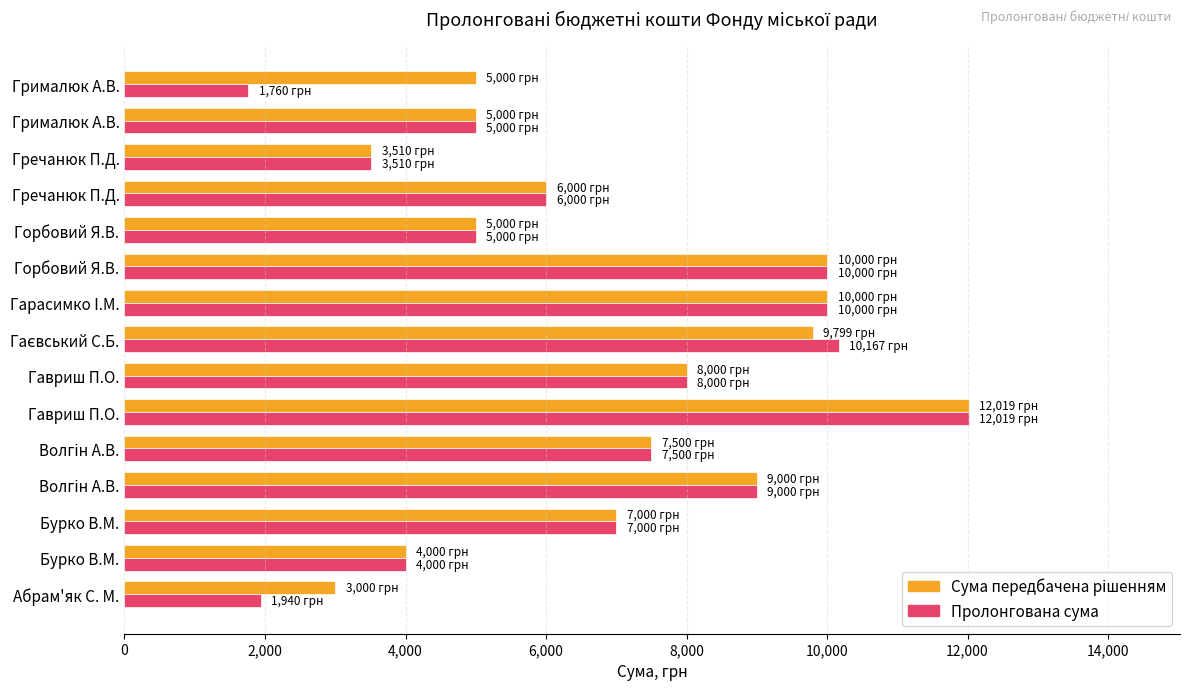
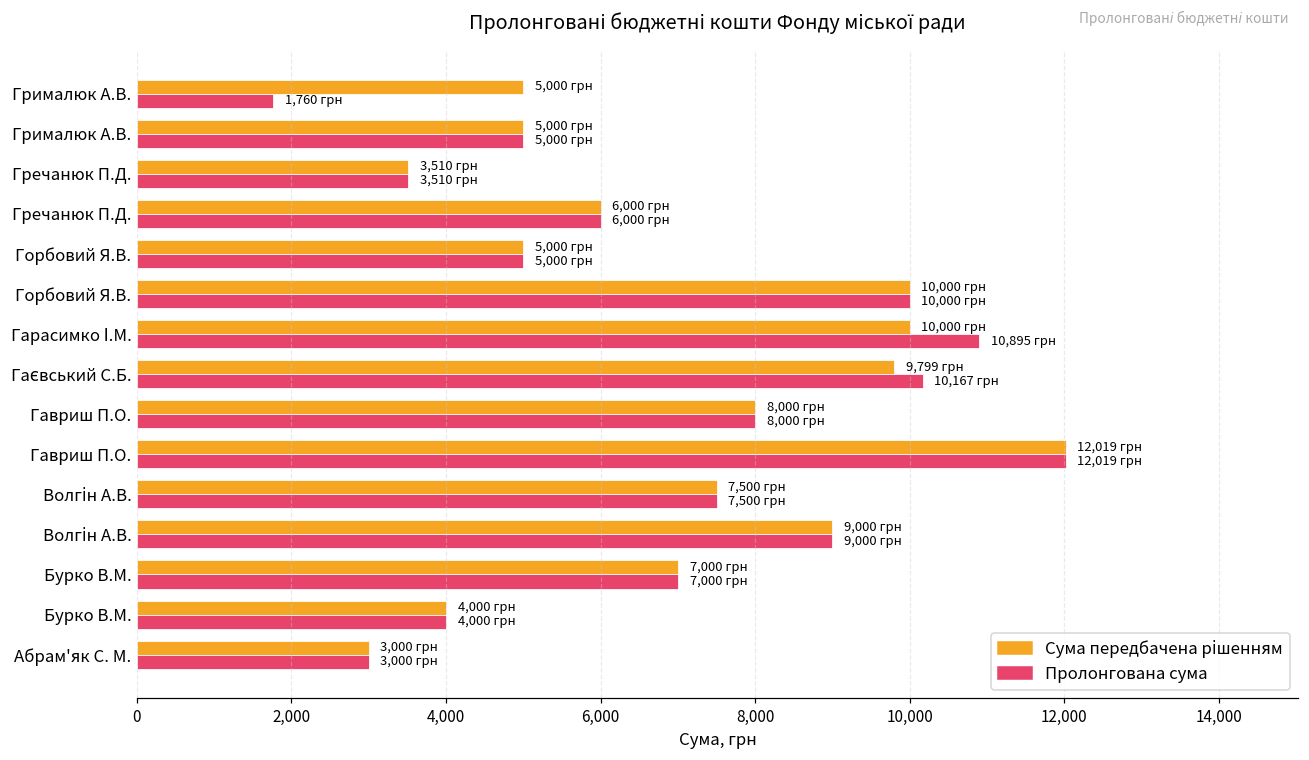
  {
    "Сума передбачена рішенням": {
      "Гарасимко І.М.": "10,000",
      "Гаєвський С.Б.": "9,799",
      "Абрам'як С. М.": "3,000"
    },
    "Пролонгована сума": {
-     "Гарасимко І.М.": "10,000",
+     "Гарасимко І.М.": "10,895",
      "Гаєвський С.Б.": "10,167",
-     "Абрам'як С. М.": "1,940"
+     "Абрам'як С. М.": "3,000"
    }
  }
